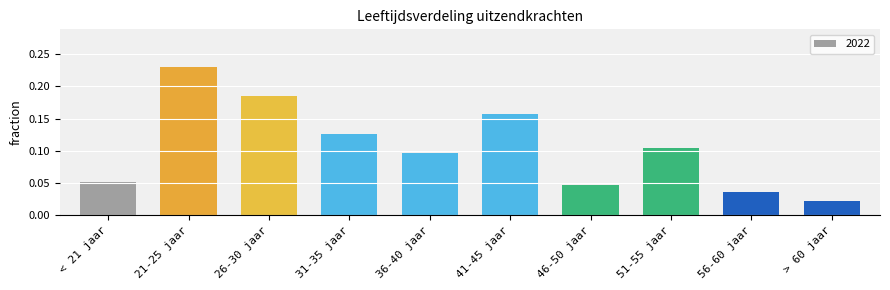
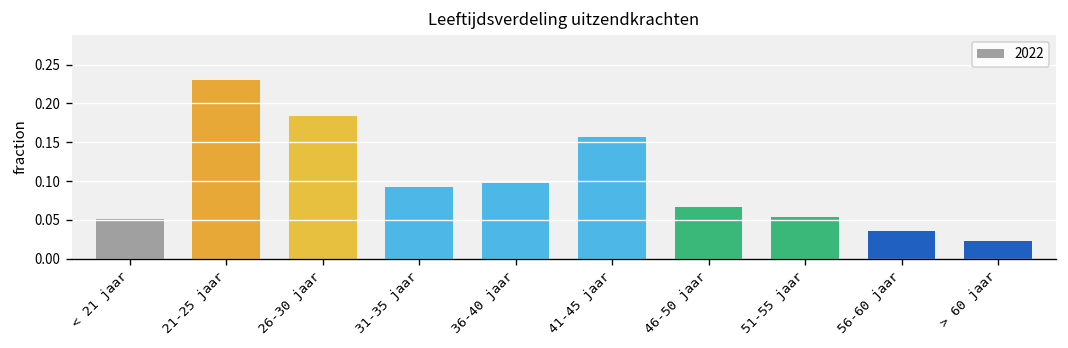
  {
    "< 21 jaar": 0.05,
    "21-25 jaar": 0.23,
    "26-30 jaar": 0.18,
-   "31-35 jaar": 0.13,
+   "31-35 jaar": 0.09,
    "36-40 jaar": 0.10,
    "41-45 jaar": 0.16,
-   "46-50 jaar": 0.05,
-   "51-55 jaar": 0.10,
+   "46-50 jaar": 0.07,
+   "51-55 jaar": 0.05,
    "56-60 jaar": 0.04,
    "> 60 jaar": 0.02
  }
